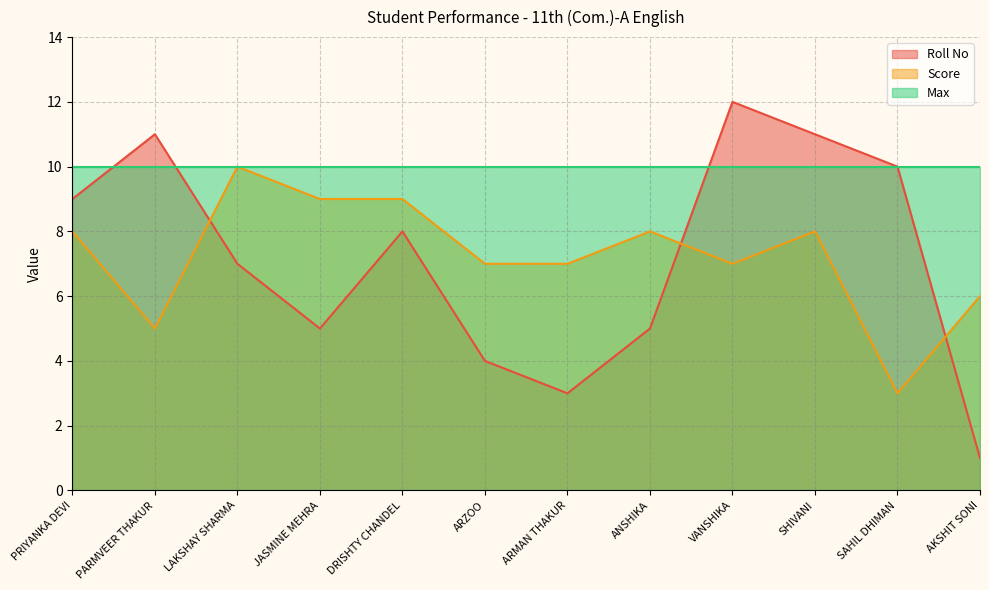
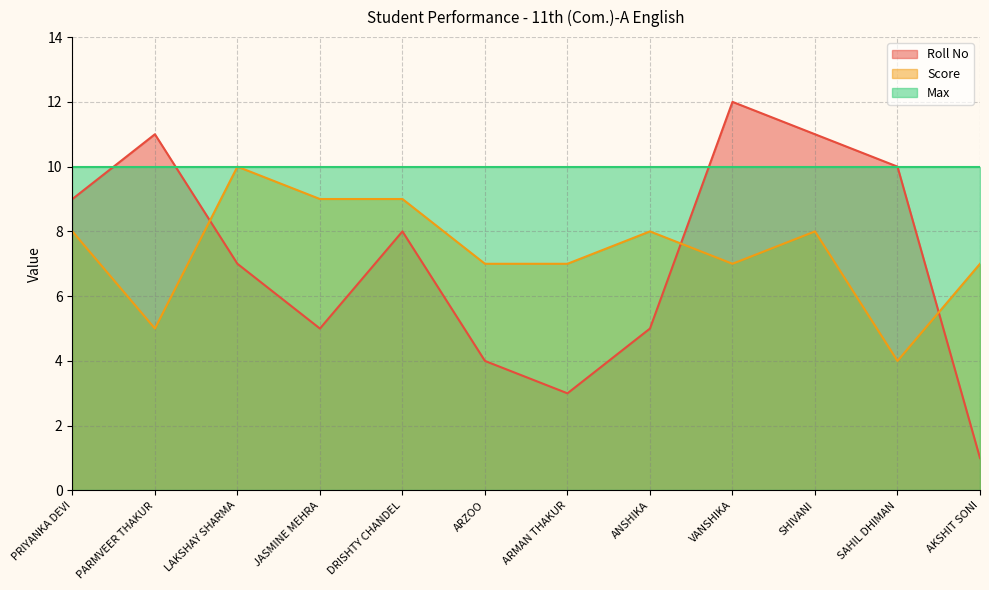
  {
    "Roll No": {
      "PRIYANKA DEVI": 9,
      "PARMVEER THAKUR": 11,
      "LAKSHAY SHARMA": 7,
      "JASMINE MEHRA": 5,
      "DRISHTY CHANDEL": 8,
      "ARZOO": 4,
      "ARMAN THAKUR": 3,
      "ANSHIKA": 5,
      "VANSHIKA": 12,
      "SHIVANI": 11,
      "AKSHIT SONI": 1
    },
    "Score": {
      "PRIYANKA DEVI": 8,
      "PARMVEER THAKUR": 5,
      "JASMINE MEHRA": 9,
      "DRISHTY CHANDEL": 9,
      "ARZOO": 7,
      "ARMAN THAKUR": 7,
      "ANSHIKA": 8,
      "VANSHIKA": 7,
      "SHIVANI": 8,
-     "SAHIL DHIMAN": 3,
-     "AKSHIT SONI": 6
+     "SAHIL DHIMAN": 4,
+     "AKSHIT SONI": 7
    },
    "Max": {
      "PRIYANKA DEVI": 10,
      "PARMVEER THAKUR": 10,
      "JASMINE MEHRA": 10,
      "DRISHTY CHANDEL": 10,
      "ARZOO": 10,
      "ARMAN THAKUR": 10,
      "ANSHIKA": 10,
      "VANSHIKA": 10,
      "SHIVANI": 10,
      "AKSHIT SONI": 10
    }
  }
